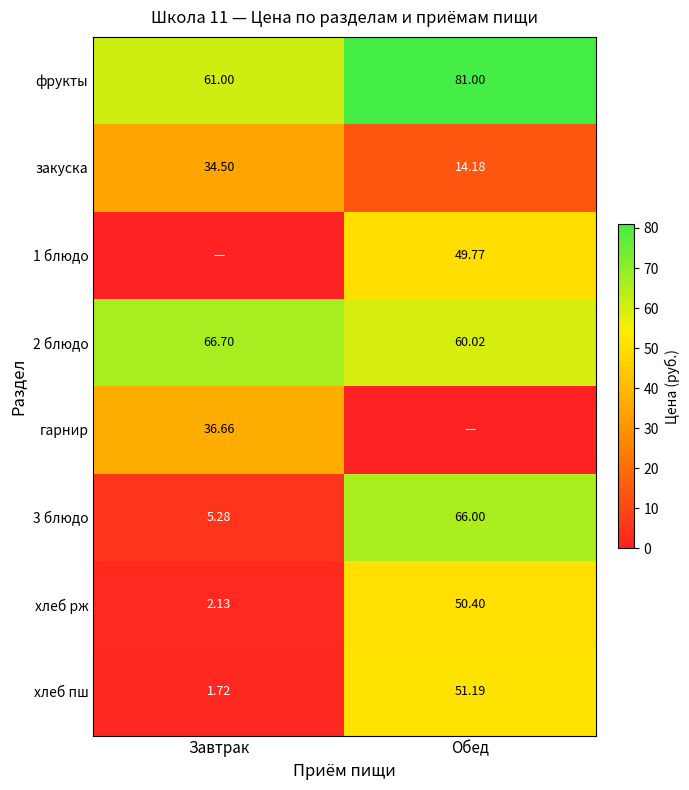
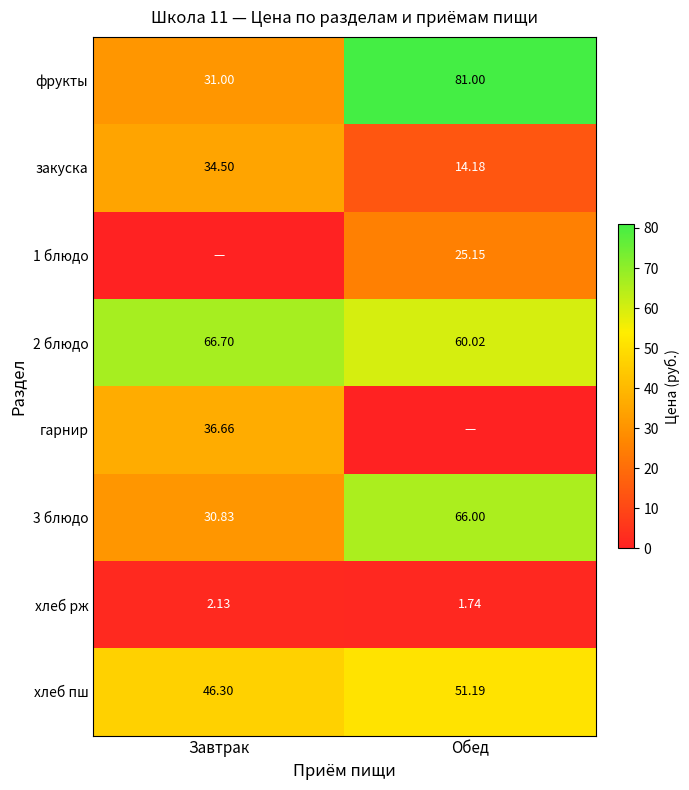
  {
    "фрукты": {
-     "Завтрак": 61.00,
+     "Завтрак": 31.00,
      "Обед": 81.00
    },
    "закуска": {
      "Завтрак": 34.50,
      "Обед": 14.18
    },
    "1 блюдо": {
-     "Обед": 49.77
+     "Обед": 25.15
    },
    "2 блюдо": {
      "Завтрак": 66.70,
      "Обед": 60.02
    },
    "гарнир": {
      "Завтрак": 36.66
    },
    "3 блюдо": {
-     "Завтрак": 5.28,
+     "Завтрак": 30.83,
      "Обед": 66.00
    },
    "хлеб рж": {
      "Завтрак": 2.13,
-     "Обед": 50.40
+     "Обед": 1.74
    },
    "хлеб пш": {
-     "Завтрак": 1.72,
+     "Завтрак": 46.30,
      "Обед": 51.19
    }
  }
